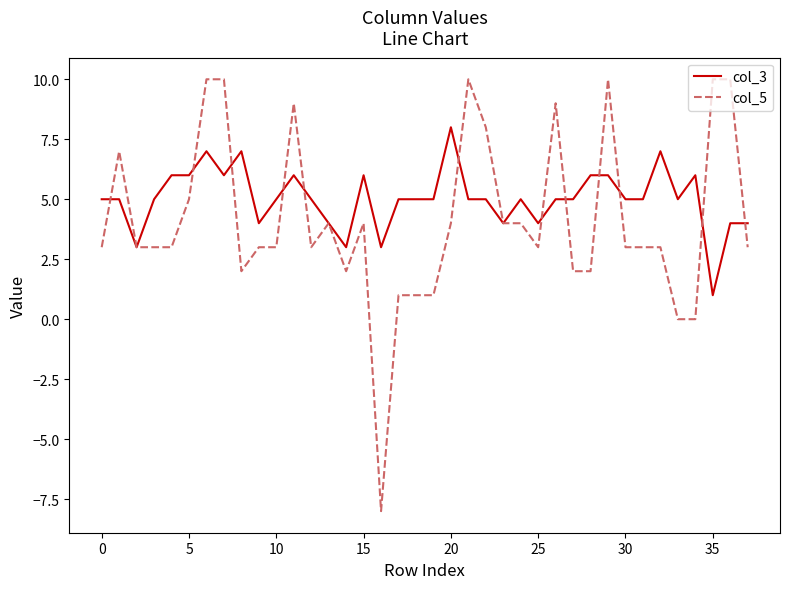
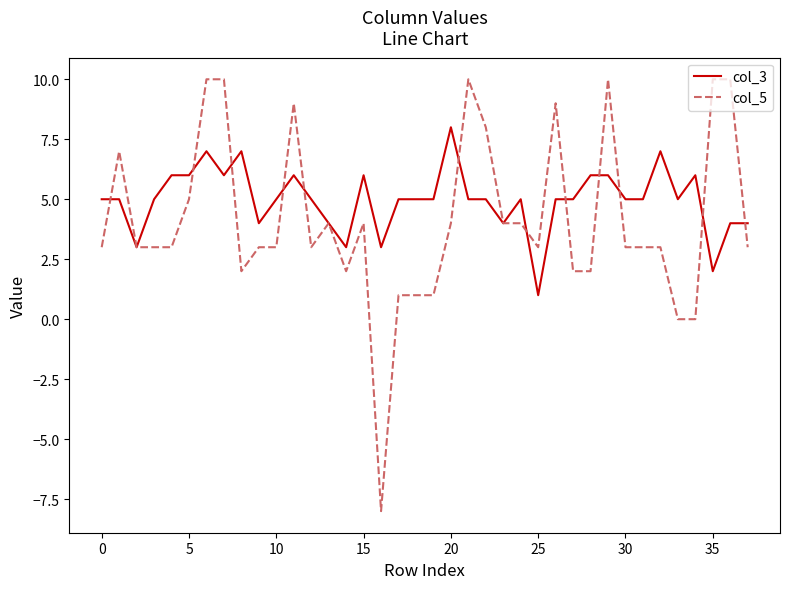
  {
    "col_3": {
      "0": 5,
      "5": 6,
      "10": 5,
      "15": 6,
      "20": 8,
-     "25": 4,
+     "25": 1,
      "30": 5,
-     "35": 1
+     "35": 2
    },
    "col_5": {
      "0": 3,
      "5": 5,
      "10": 3,
      "15": 4,
      "20": 4,
      "25": 3,
      "30": 3
    }
  }
